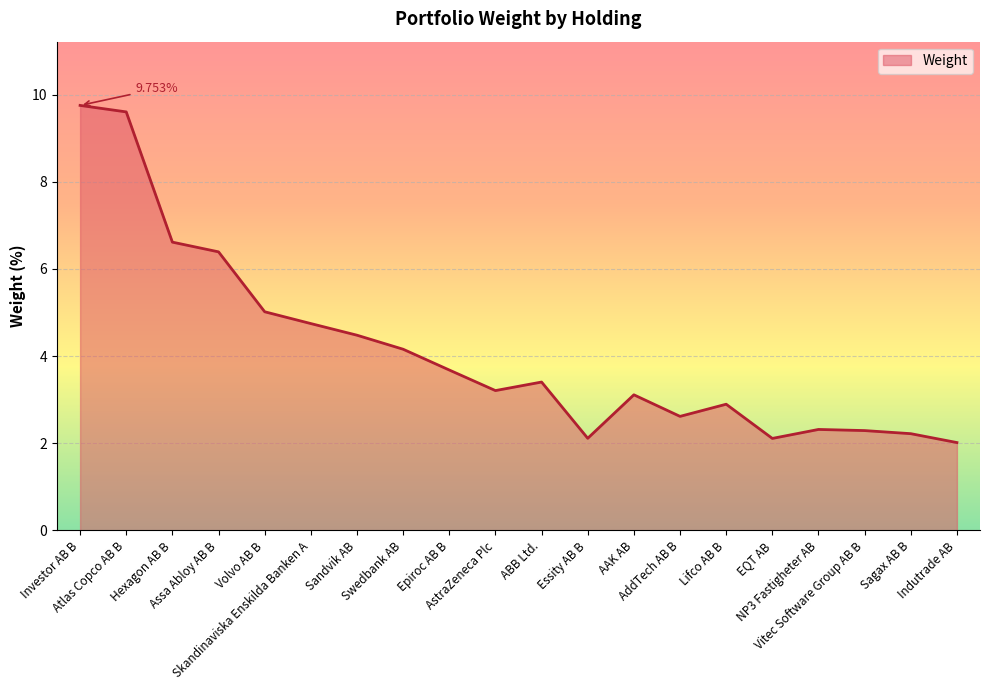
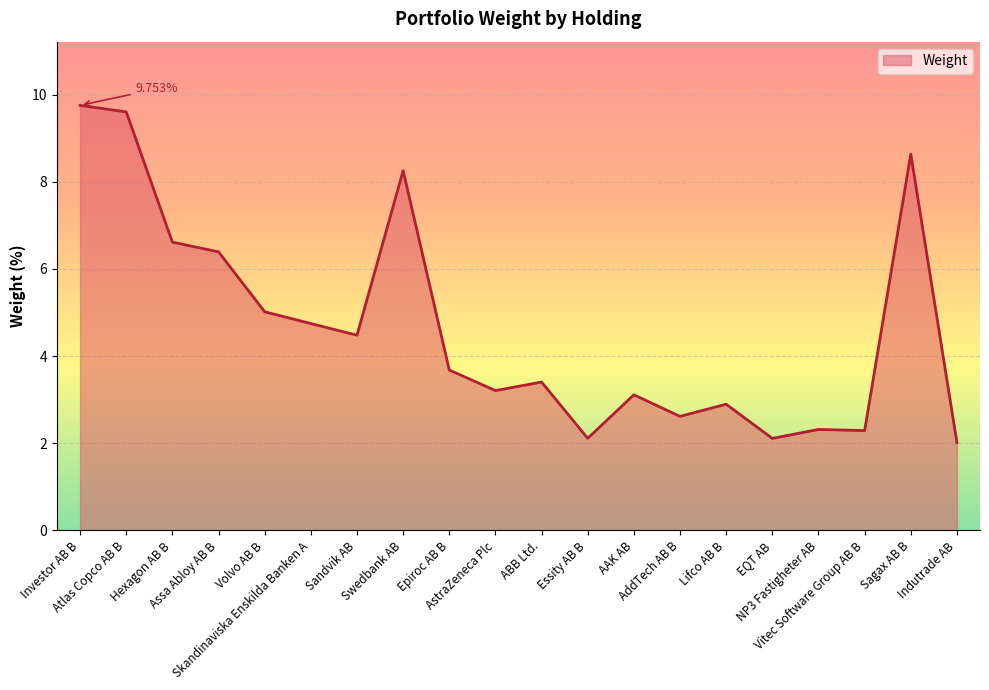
  {
    "Atlas Copco AB B": 9.6,
    "Hexagon AB B": 6.6,
    "Assa Abloy AB B": 6.4,
    "Volvo AB B": 5.0,
    "Skandinaviska Enskilda Banken A": 4.7,
    "Sandvik AB": 4.5,
-   "Swedbank AB": 4.2,
+   "Swedbank AB": 8.3,
    "Epiroc AB B": 3.7,
    "AstraZeneca Plc": 3.2,
    "ABB Ltd.": 3.4,
    "Essity AB B": 2.1,
    "AAK AB": 3.1,
    "AddTech AB B": 2.6,
    "Lifco AB B": 2.9,
    "EQT AB": 2.1,
    "NP3 Fastigheter AB": 2.3,
    "Vitec Software Group AB B": 2.3,
-   "Sagax AB B": 2.2,
+   "Sagax AB B": 8.6,
    "Indutrade AB": 2.0
  }
